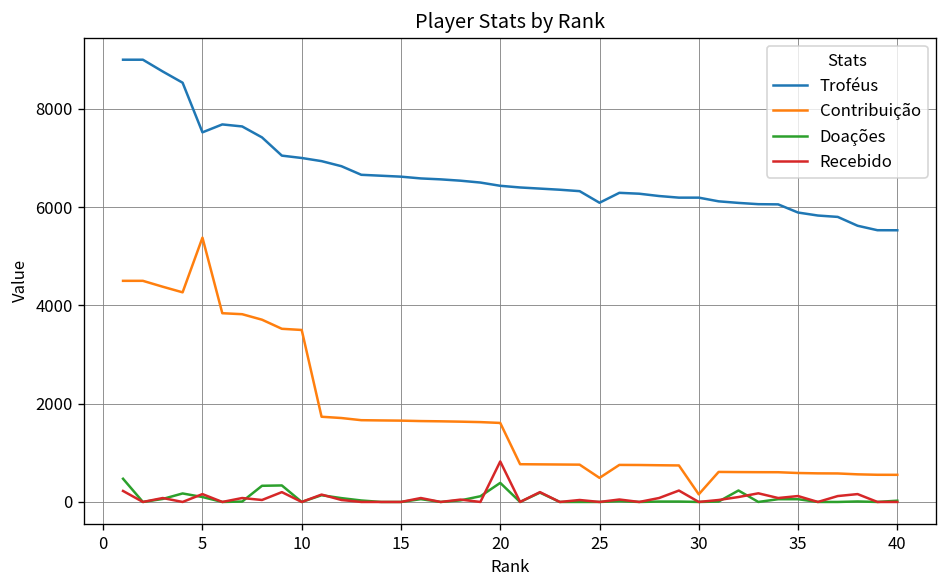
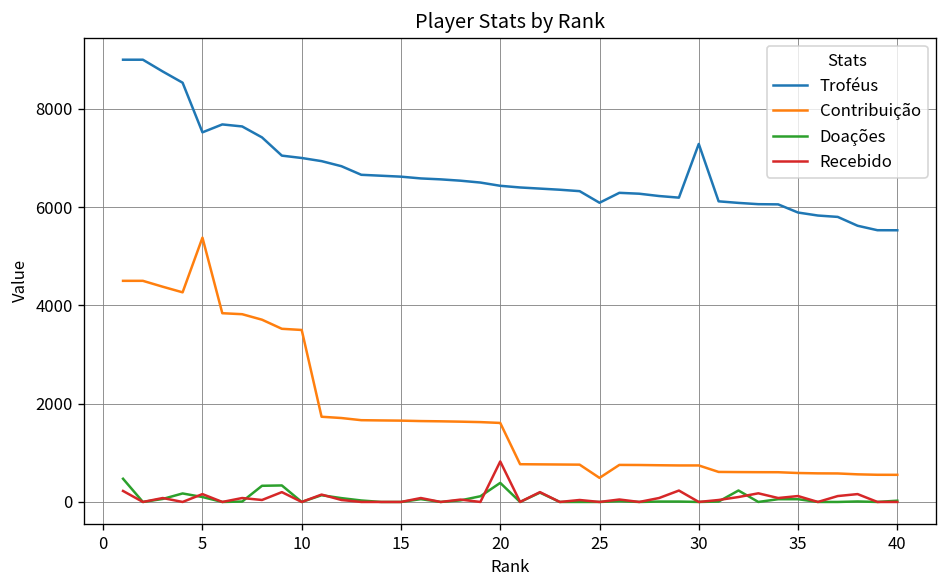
  {
    "Troféus": {
      "5": 7500,
      "10": 7000,
      "15": 6600,
      "20": 6400,
      "25": 6100,
-     "30": 6200,
+     "30": 7300,
      "35": 5900,
      "40": 5500
    },
    "Contribuição": {
      "5": 5400,
      "10": 3500,
      "15": 1700,
      "20": 1600,
      "25": 500,
-     "30": 200,
+     "30": 700,
      "35": 600,
      "40": 600
    },
    "Doações": {
      "20": 400,
      "35": 100
    },
    "Recebido": {
      "20": 800,
      "35": 100
    }
  }
